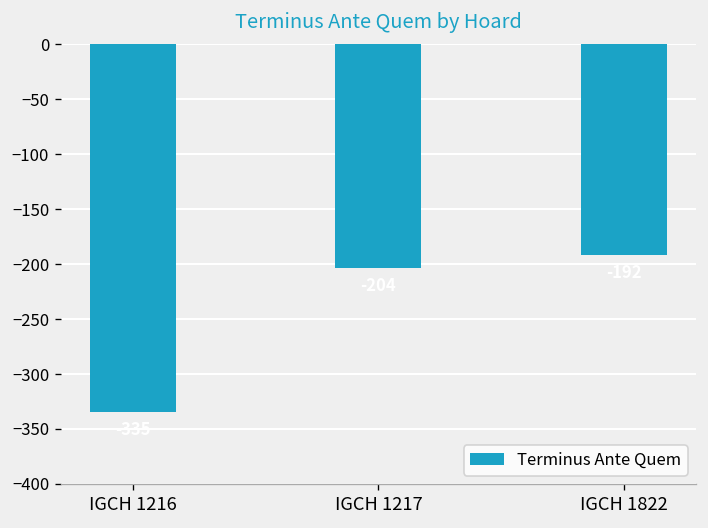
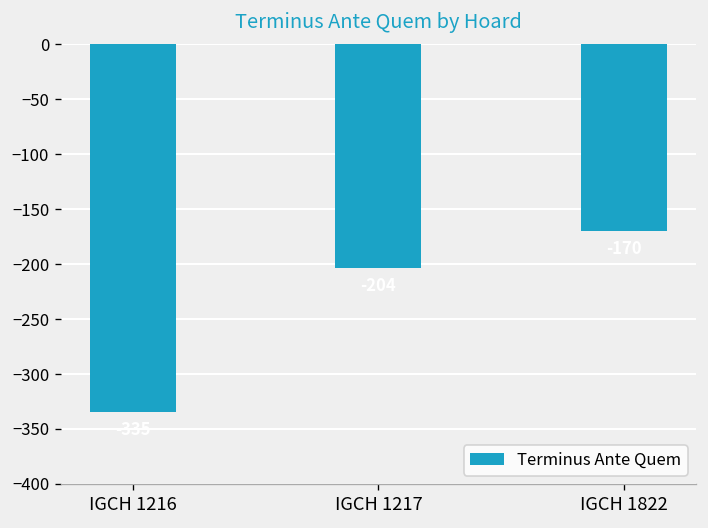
  {
    "IGCH 1216": -340,
    "IGCH 1217": -200,
-   "IGCH 1822": -190
+   "IGCH 1822": -170
  }
